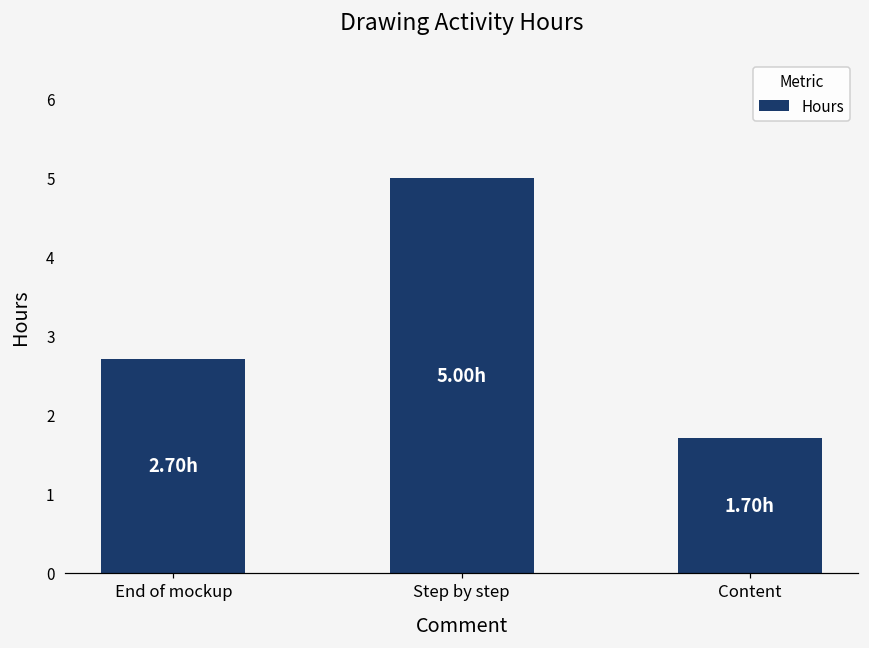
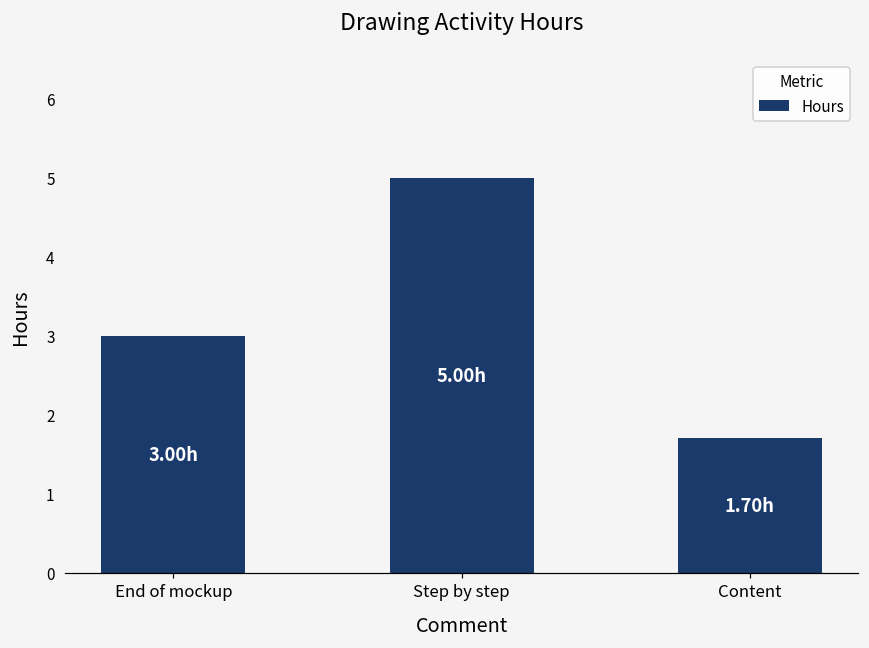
  {
-   "End of mockup": "2.70h",
+   "End of mockup": "3.00h",
    "Step by step": "5.00h",
    "Content": "1.70h"
  }
